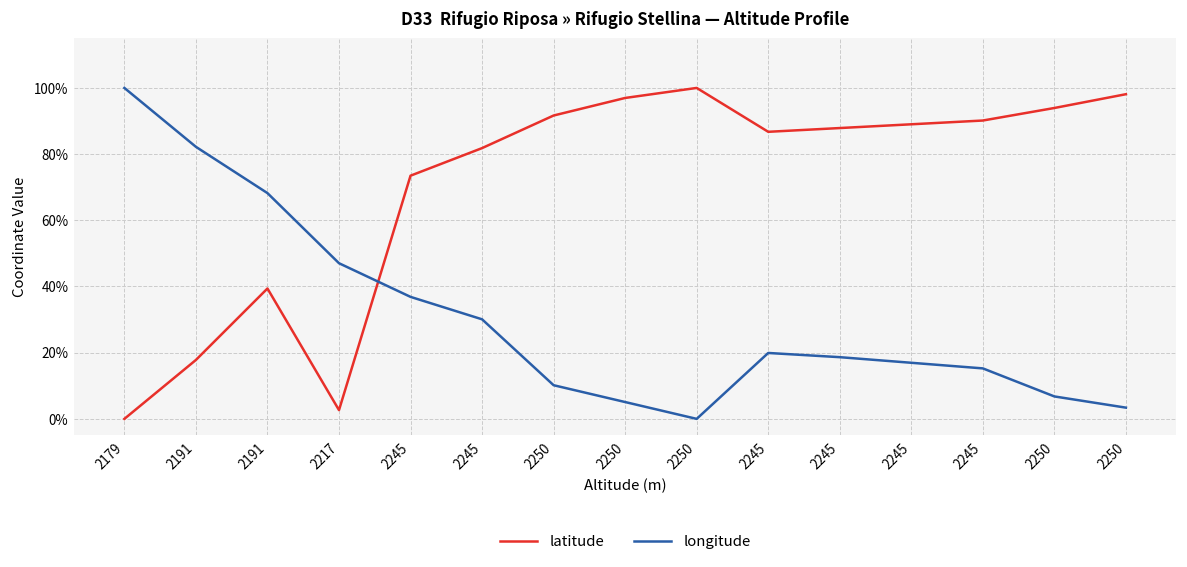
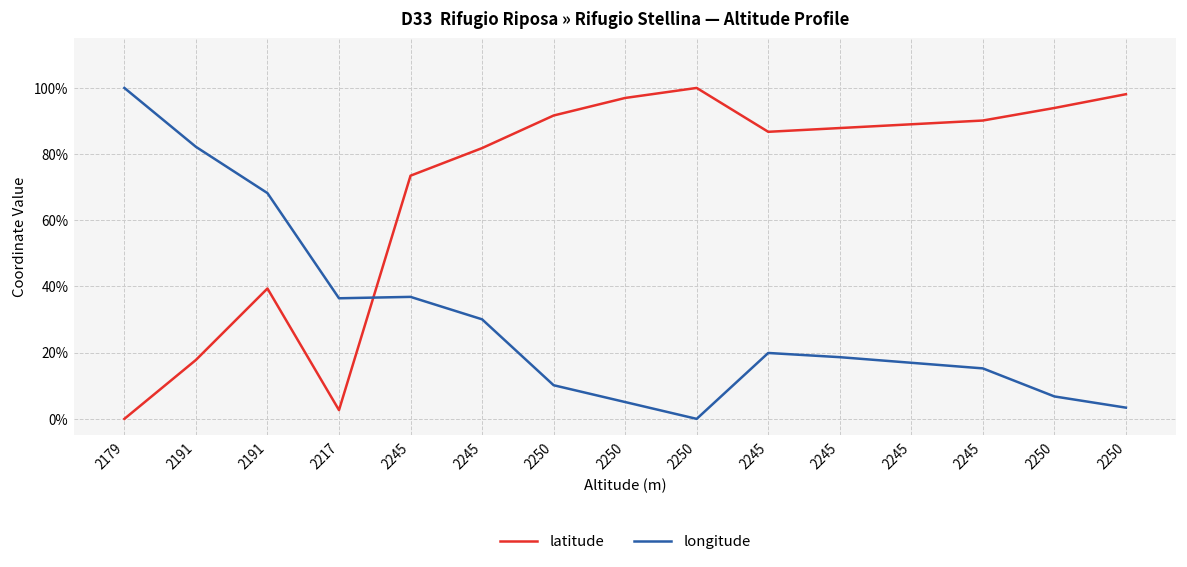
  {
    "latitude": {
      "2179": "0%",
      "2217": "3%"
    },
    "longitude": {
      "2179": "100%",
-     "2217": "47%"
+     "2217": "36%"
    }
  }
